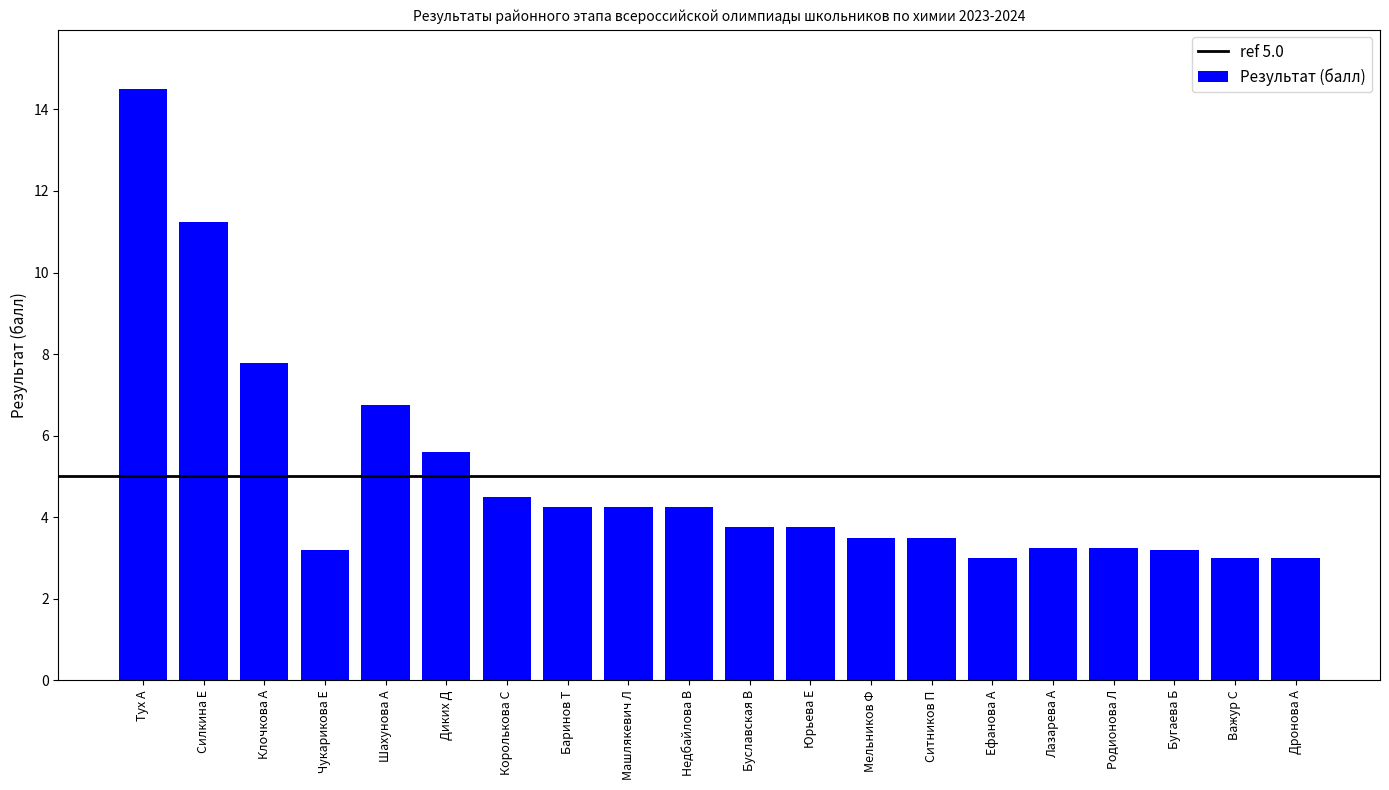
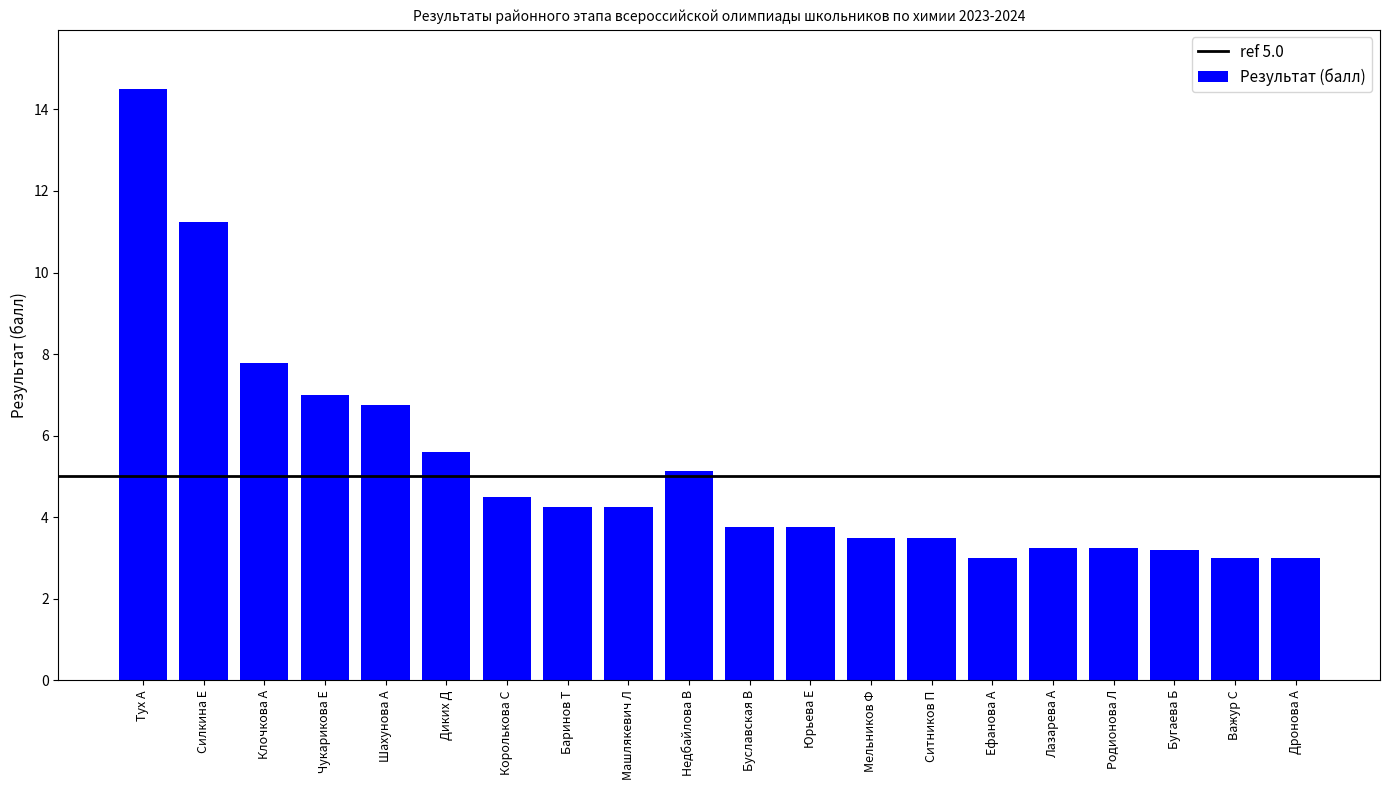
  {
    "Тух А": 14.5,
    "Силкина Е": 11.3,
    "Клочкова А": 7.8,
-   "Чукарикова Е": 3.2,
+   "Чукарикова Е": 7.0,
    "Шахунова А": 6.8,
    "Диких Д": 5.6,
    "Королькова С": 4.5,
    "Баринов Т": 4.3,
    "Машлякевич Л": 4.3,
-   "Недбайлова В": 4.3,
+   "Недбайлова В": 5.1,
    "Буславская В": 3.8,
    "Юрьева Е": 3.8,
    "Мельников Ф": 3.5,
    "Ситников П": 3.5,
    "Ефанова А": 3.0,
    "Лазарева А": 3.3,
    "Родионова Л": 3.3,
    "Бугаева Б": 3.2,
    "Важур С": 3.0,
    "Дронова А": 3.0
  }
